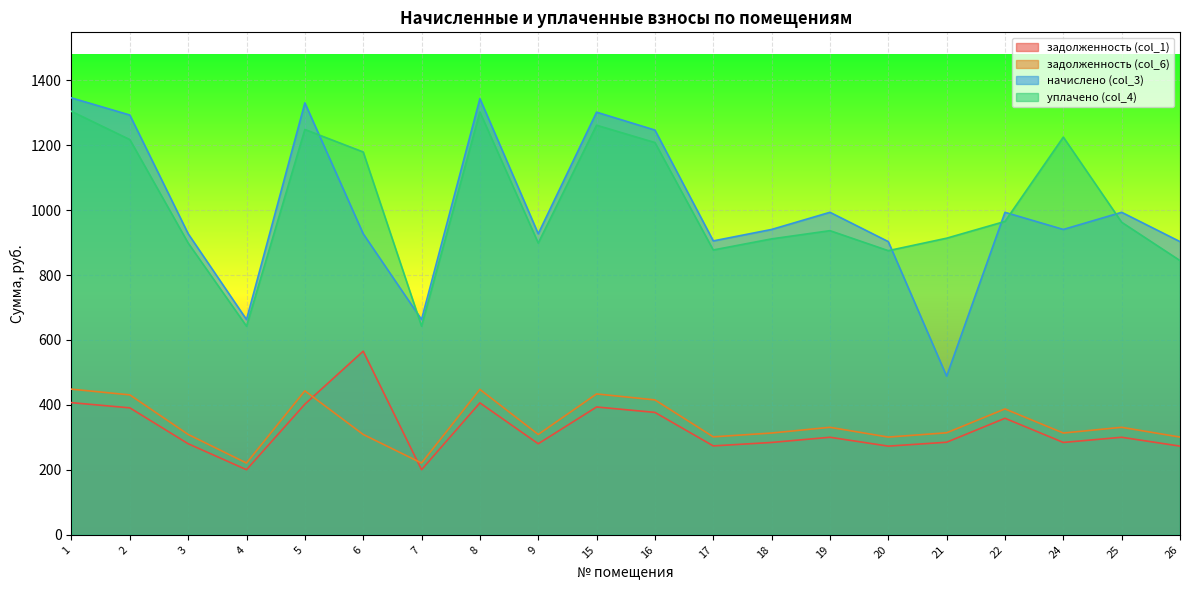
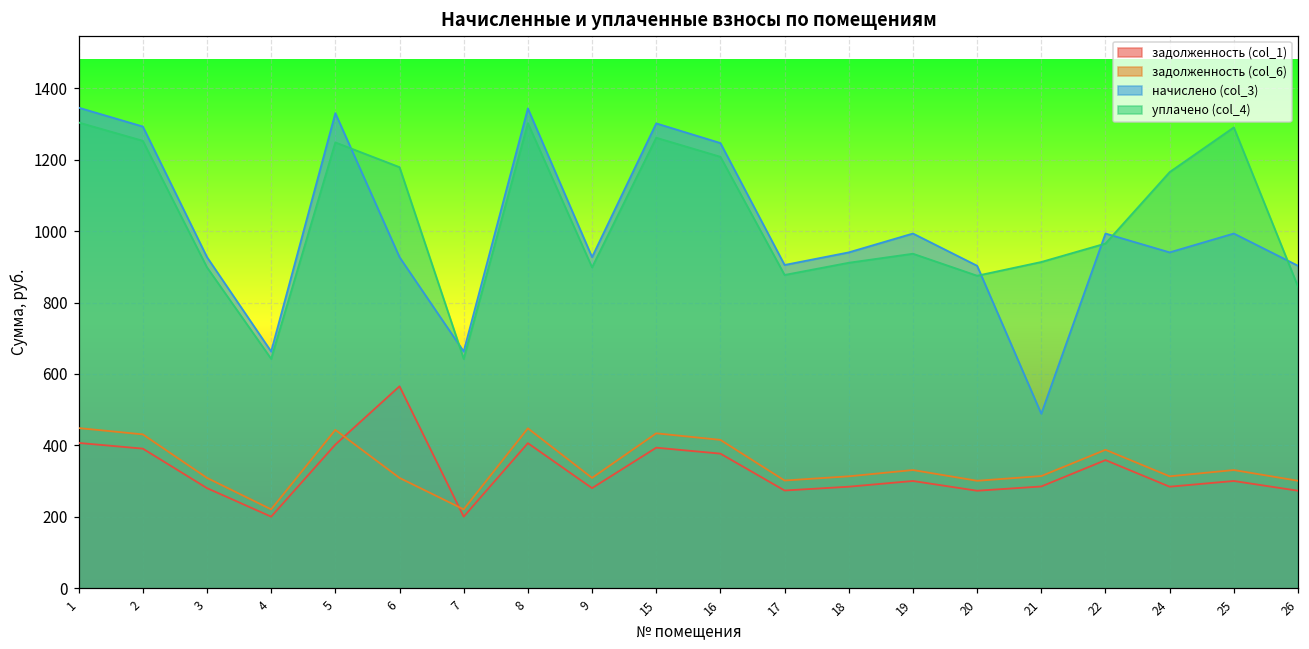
  {
    "начислено (col_3)": {
      "1": 1350,
      "2": 1290,
      "3": 930,
      "4": 660,
      "5": 1330,
      "6": 930,
      "7": 660,
      "8": 1340,
      "9": 930,
      "15": 1300,
      "16": 1250,
      "17": 910,
      "18": 940,
      "19": 990,
      "20": 900,
      "21": 490,
      "22": 990,
      "24": 940,
      "25": 990,
      "26": 900
    },
    "уплачено (col_4)": {
      "1": 1300,
-     "2": 1220,
+     "2": 1250,
      "3": 900,
      "4": 640,
      "5": 1250,
      "6": 1180,
      "7": 640,
      "8": 1300,
      "9": 900,
      "15": 1260,
      "16": 1210,
      "17": 880,
      "18": 910,
      "19": 940,
      "20": 870,
      "21": 910,
      "22": 970,
-     "24": 1220,
-     "25": 960,
+     "24": 1170,
+     "25": 1290,
      "26": 840
    }
  }
